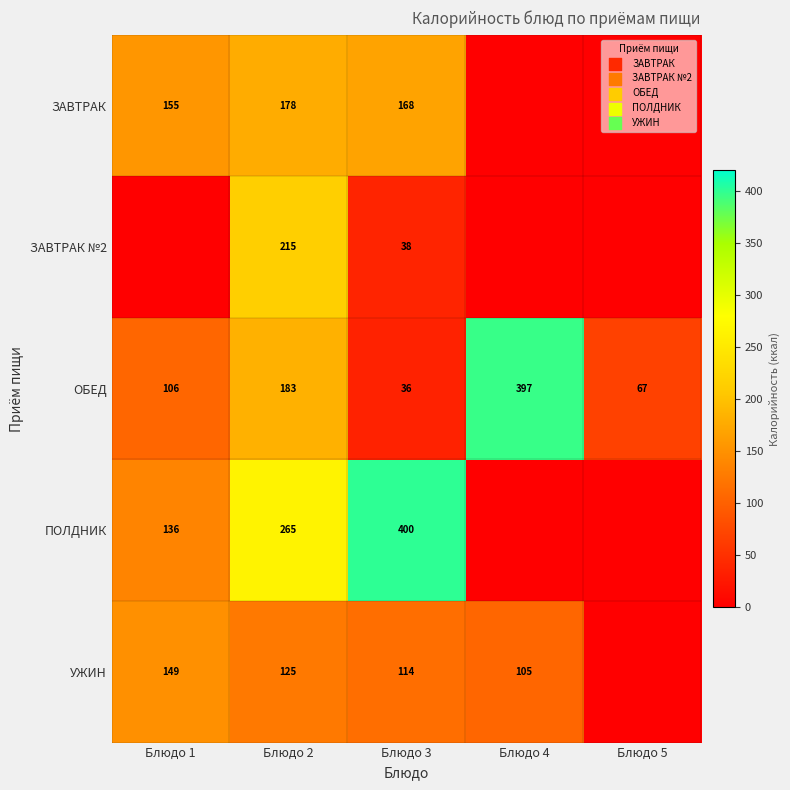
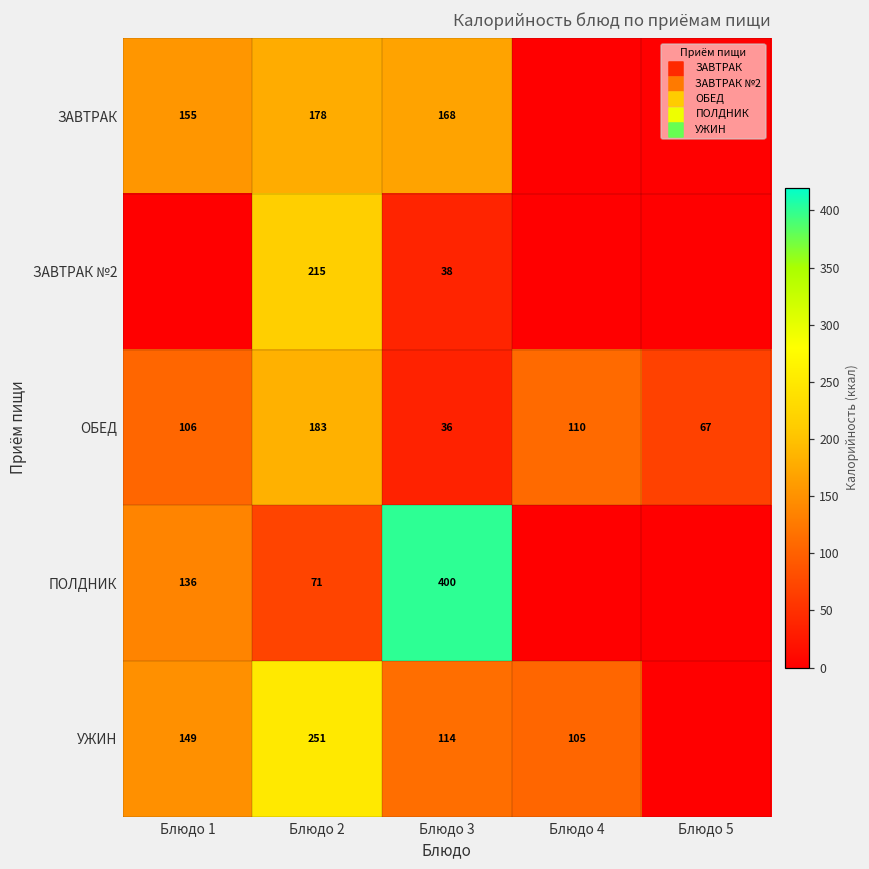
  {
    "ЗАВТРАК": {
      "Блюдо 1": 155,
      "Блюдо 2": 178,
      "Блюдо 3": 168
    },
    "ЗАВТРАК №2": {
      "Блюдо 2": 215,
      "Блюдо 3": 38
    },
    "ОБЕД": {
      "Блюдо 1": 106,
      "Блюдо 2": 183,
      "Блюдо 3": 36,
-     "Блюдо 4": 397,
+     "Блюдо 4": 110,
      "Блюдо 5": 67
    },
    "ПОЛДНИК": {
      "Блюдо 1": 136,
-     "Блюдо 2": 265,
+     "Блюдо 2": 71,
      "Блюдо 3": 400
    },
    "УЖИН": {
      "Блюдо 1": 149,
-     "Блюдо 2": 125,
+     "Блюдо 2": 251,
      "Блюдо 3": 114,
      "Блюдо 4": 105
    }
  }
